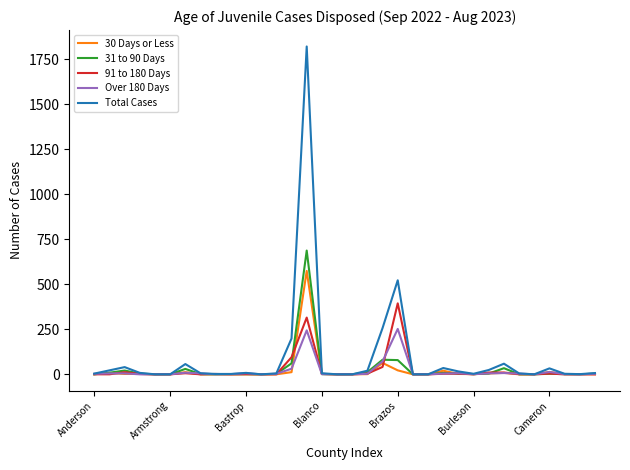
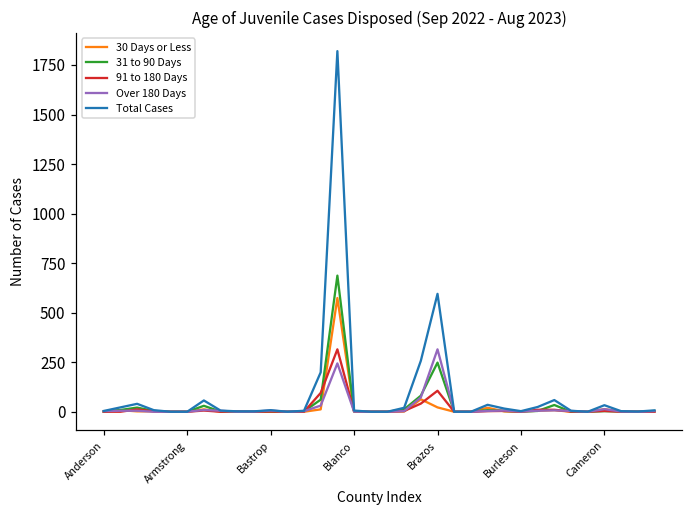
  {
    "30 Days or Less": {
      "Brazos": 20
    },
    "31 to 90 Days": {
-     "Brazos": 80
+     "Brazos": 250
    },
    "91 to 180 Days": {
-     "Brazos": 390
+     "Brazos": 110
    },
    "Over 180 Days": {
-     "Brazos": 250
+     "Brazos": 320
    },
    "Total Cases": {
-     "Brazos": 520,
+     "Brazos": 600,
      "Cameron": 30
    }
  }
